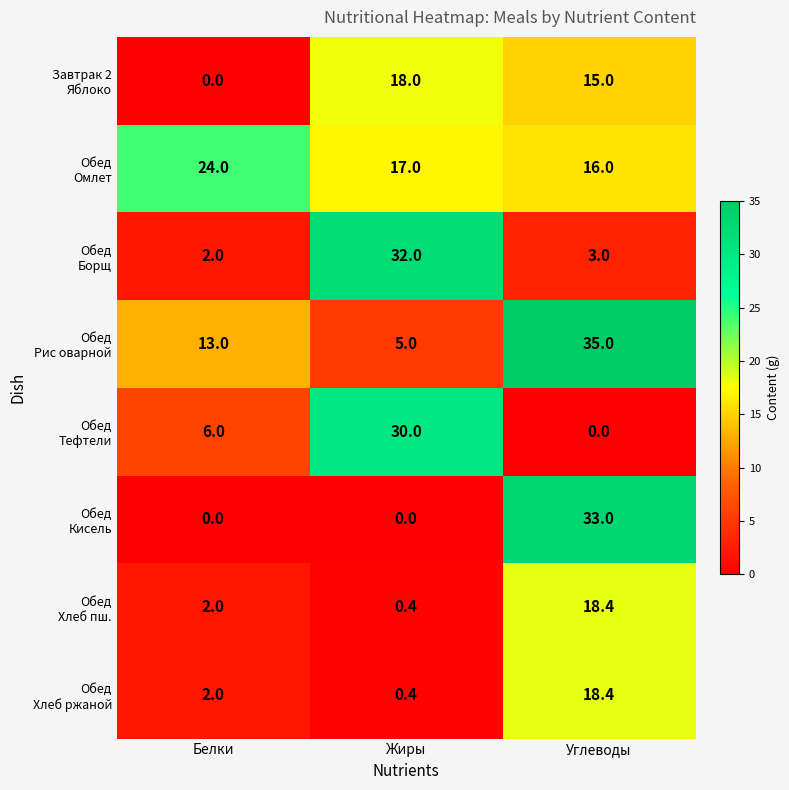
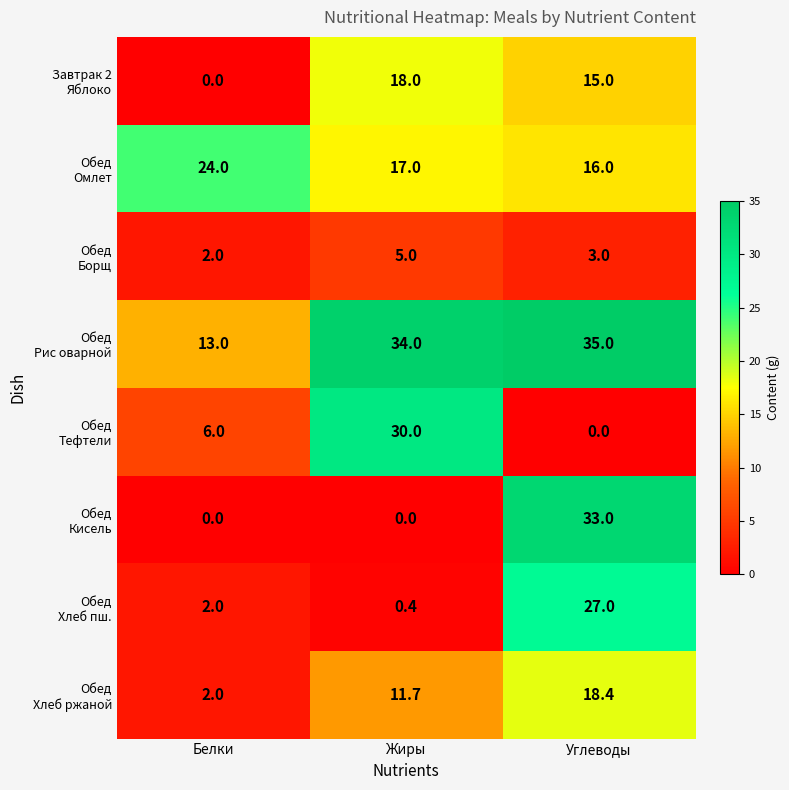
  {
    "Завтрак 2 Яблоко": {
      "Белки": 0.0,
      "Жиры": 18.0,
      "Углеводы": 15.0
    },
    "Обед Омлет": {
      "Белки": 24.0,
      "Жиры": 17.0,
      "Углеводы": 16.0
    },
    "Обед Борщ": {
      "Белки": 2.0,
-     "Жиры": 32.0,
+     "Жиры": 5.0,
      "Углеводы": 3.0
    },
    "Обед Рис оварной": {
      "Белки": 13.0,
-     "Жиры": 5.0,
+     "Жиры": 34.0,
      "Углеводы": 35.0
    },
    "Обед Тефтели": {
      "Белки": 6.0,
      "Жиры": 30.0,
      "Углеводы": 0.0
    },
    "Обед Кисель": {
      "Белки": 0.0,
      "Жиры": 0.0,
      "Углеводы": 33.0
    },
    "Обед Хлеб пш.": {
      "Белки": 2.0,
      "Жиры": 0.4,
-     "Углеводы": 18.4
+     "Углеводы": 27.0
    },
    "Обед Хлеб ржаной": {
      "Белки": 2.0,
-     "Жиры": 0.4,
+     "Жиры": 11.7,
      "Углеводы": 18.4
    }
  }
